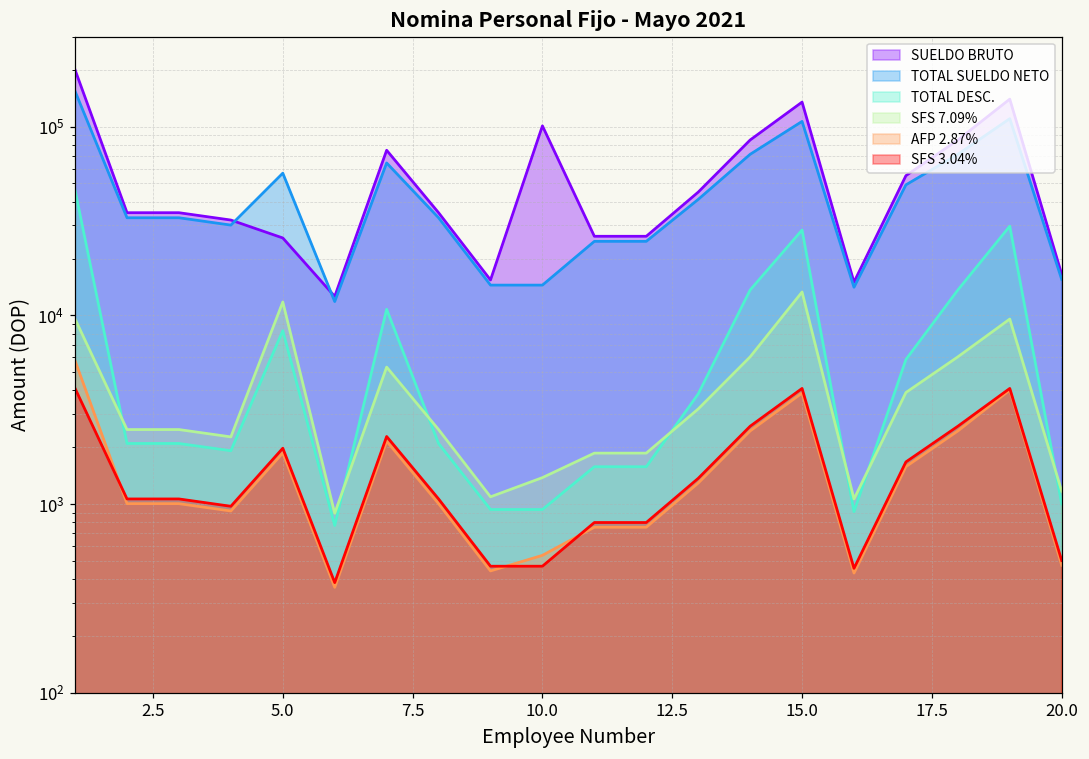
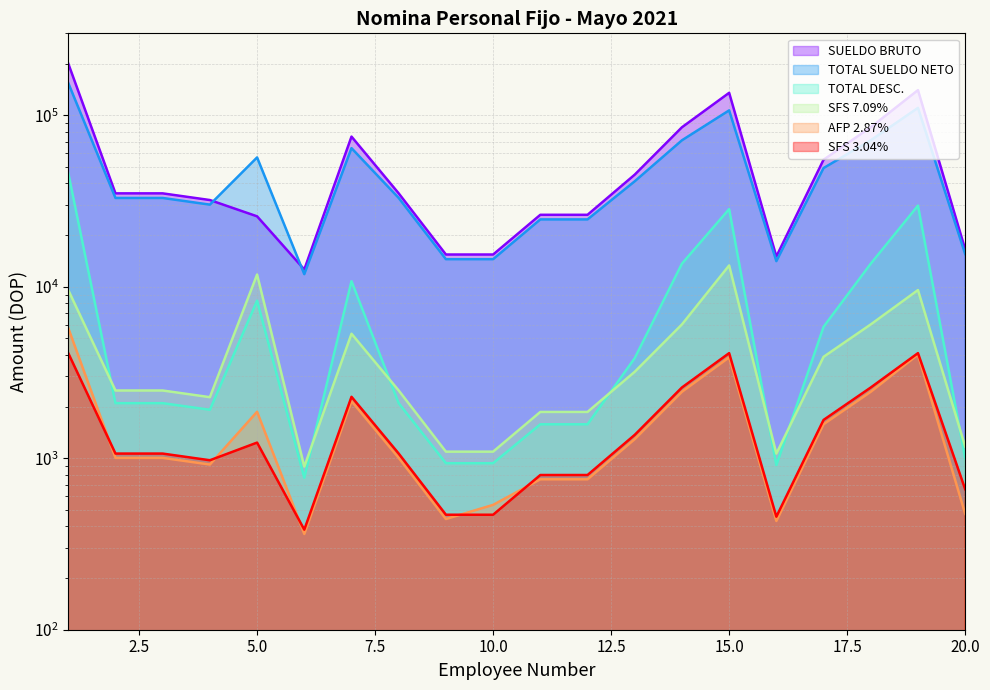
  {
    "SUELDO BRUTO": {
      "5.0": 26000,
-     "10.0": 100000,
+     "10.0": 15000,
      "15.0": 140000,
      "20.0": 17000
    },
    "SFS 7.09%": {
      "5.0": 12000,
-     "10.0": 1400,
+     "10.0": 1100,
      "15.0": 13000,
      "20.0": 1200
    },
    "AFP 2.87%": {
      "5.0": 1900,
      "10.0": 530,
      "15.0": 3900,
      "20.0": 470
    },
    "SFS 3.04%": {
-     "5.0": 2000,
+     "5.0": 1200,
      "10.0": 470,
      "15.0": 4100,
-     "20.0": 500
+     "20.0": 660
    }
  }
